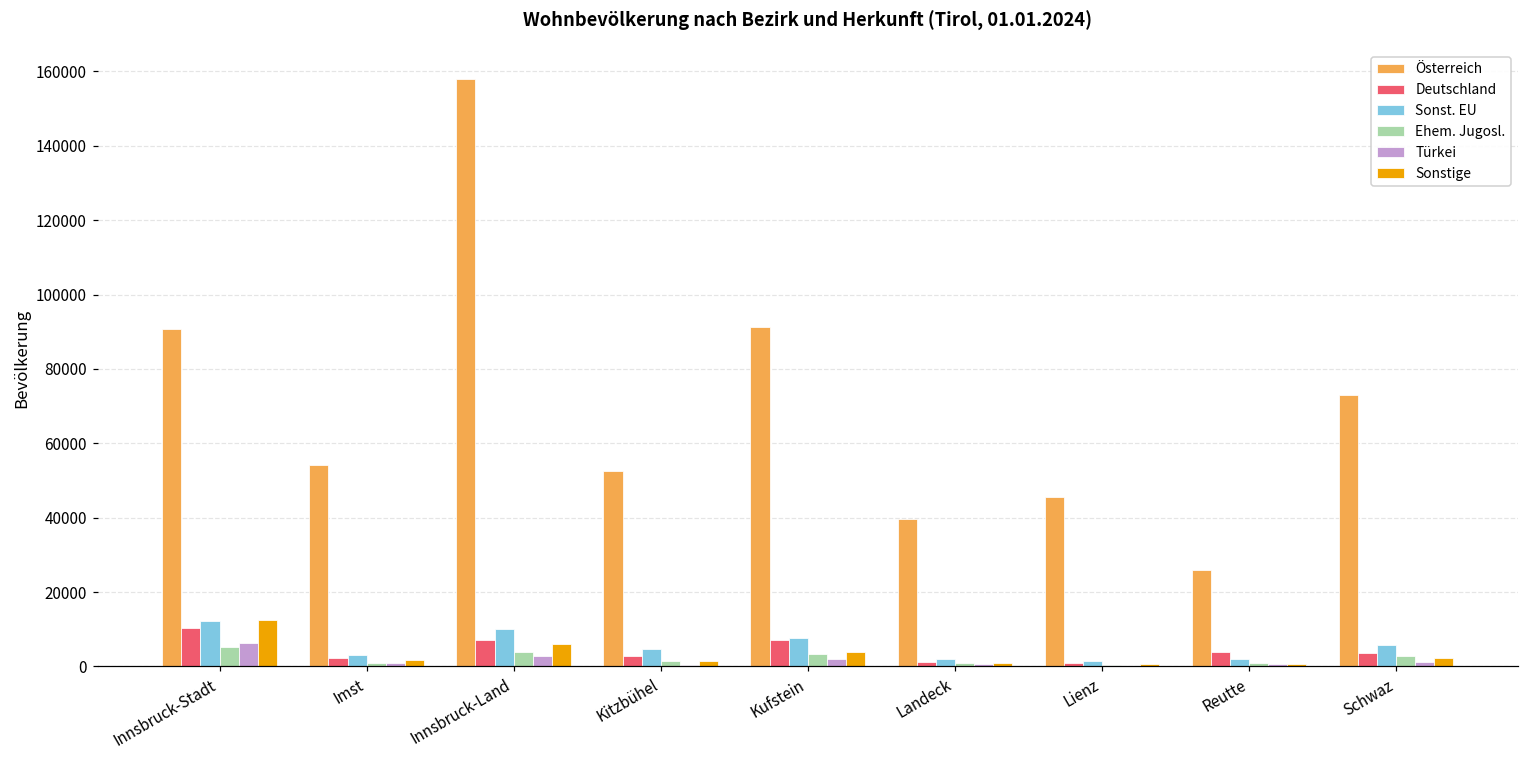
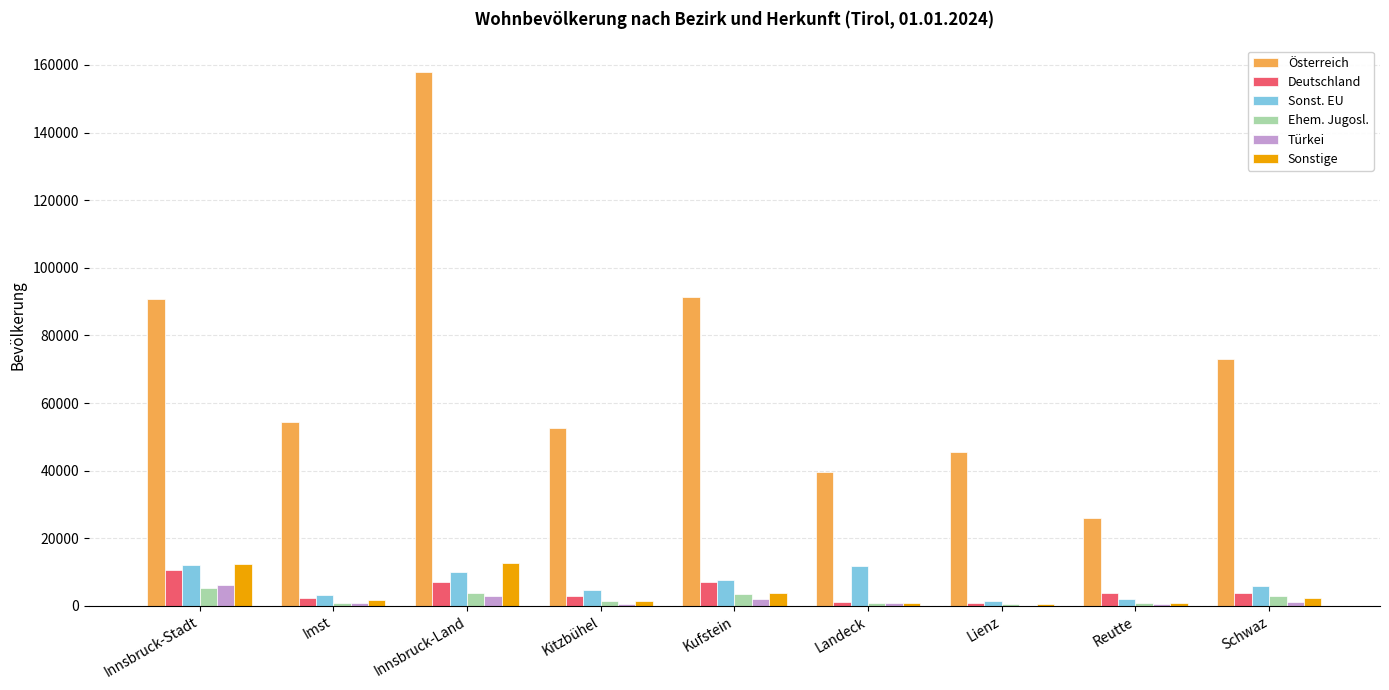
  {
    "Österreich": {
      "Innsbruck-Stadt": 91000,
      "Imst": 54000,
      "Innsbruck-Land": 158000,
      "Kitzbühel": 53000,
      "Kufstein": 91000,
      "Landeck": 40000,
      "Lienz": 46000,
      "Reutte": 26000,
      "Schwaz": 73000
    },
    "Deutschland": {
      "Innsbruck-Stadt": 10000,
      "Imst": 2000,
      "Innsbruck-Land": 7000,
      "Kitzbühel": 3000,
      "Kufstein": 7000,
      "Landeck": 1000,
      "Lienz": 1000,
      "Reutte": 4000,
      "Schwaz": 4000
    },
    "Sonst. EU": {
      "Innsbruck-Stadt": 12000,
      "Imst": 3000,
      "Innsbruck-Land": 10000,
      "Kitzbühel": 5000,
      "Kufstein": 8000,
-     "Landeck": 2000,
+     "Landeck": 12000,
      "Lienz": 1000,
      "Reutte": 2000,
      "Schwaz": 6000
    },
    "Ehem. Jugosl.": {
      "Innsbruck-Stadt": 5000,
      "Imst": 1000,
      "Innsbruck-Land": 4000,
      "Kitzbühel": 2000,
      "Kufstein": 3000,
      "Landeck": 1000,
      "Reutte": 1000,
      "Schwaz": 3000
    },
    "Türkei": {
      "Innsbruck-Stadt": 6000,
      "Imst": 1000,
      "Innsbruck-Land": 3000,
      "Kufstein": 2000,
      "Landeck": 1000,
      "Schwaz": 1000
    },
    "Sonstige": {
      "Innsbruck-Stadt": 12000,
      "Imst": 2000,
-     "Innsbruck-Land": 6000,
+     "Innsbruck-Land": 13000,
      "Kitzbühel": 2000,
      "Kufstein": 4000,
      "Landeck": 1000,
      "Schwaz": 2000
    }
  }
